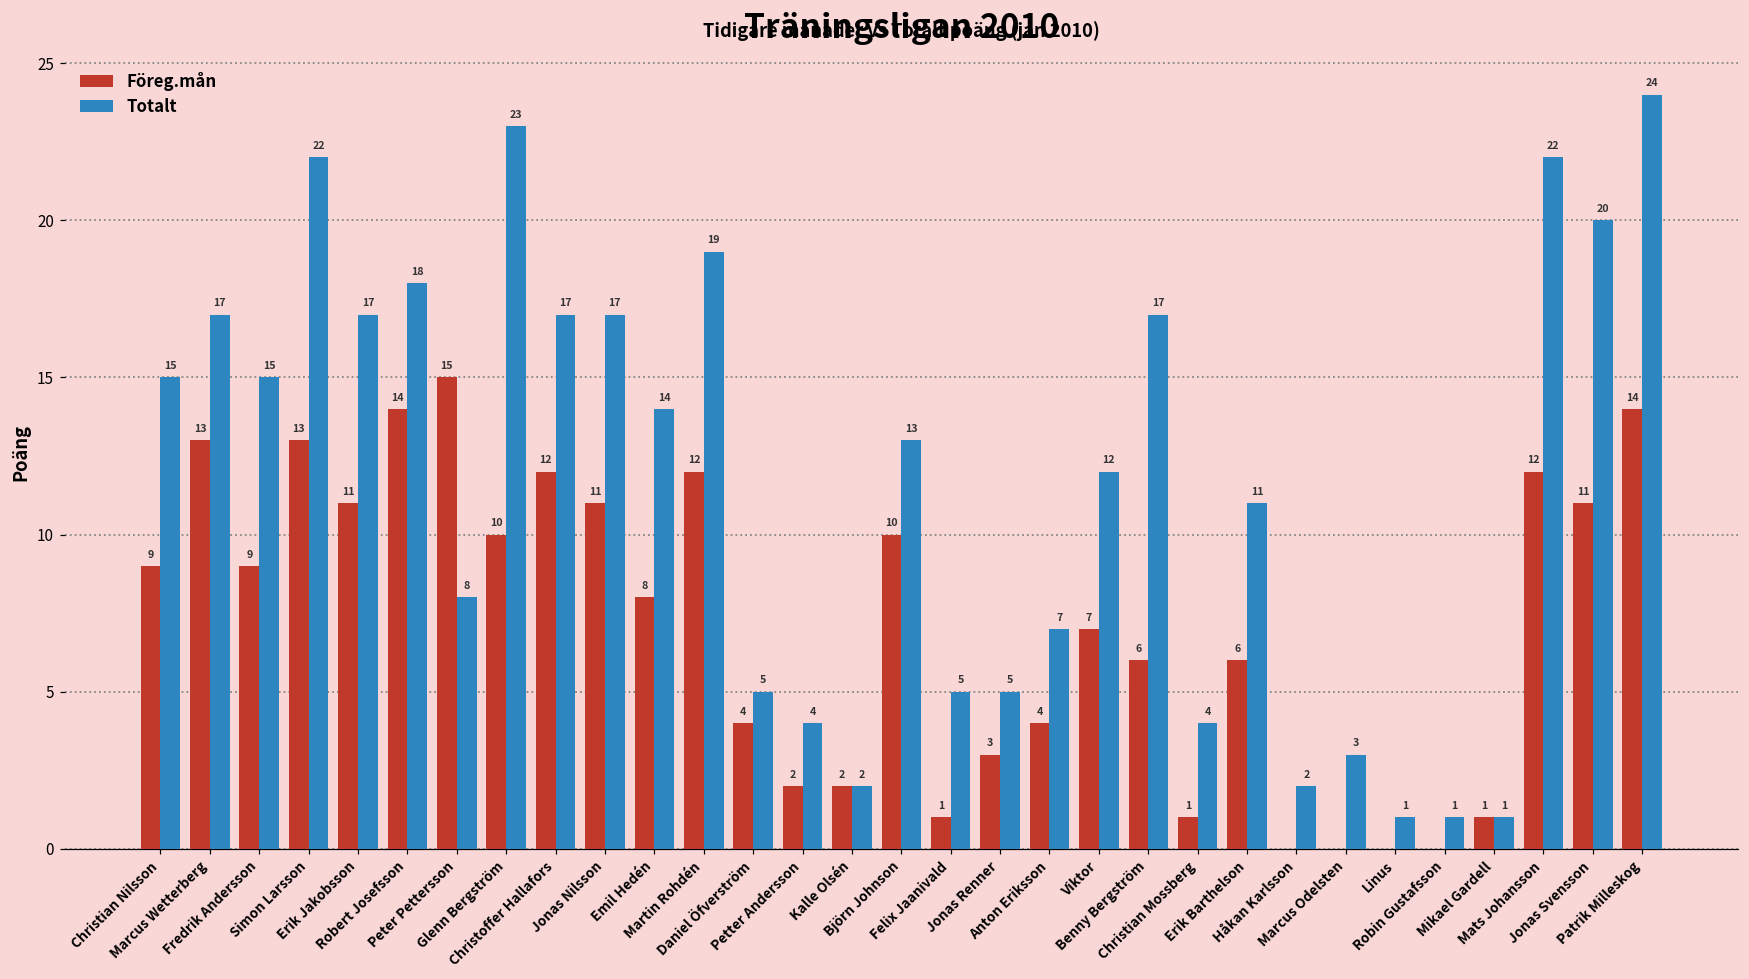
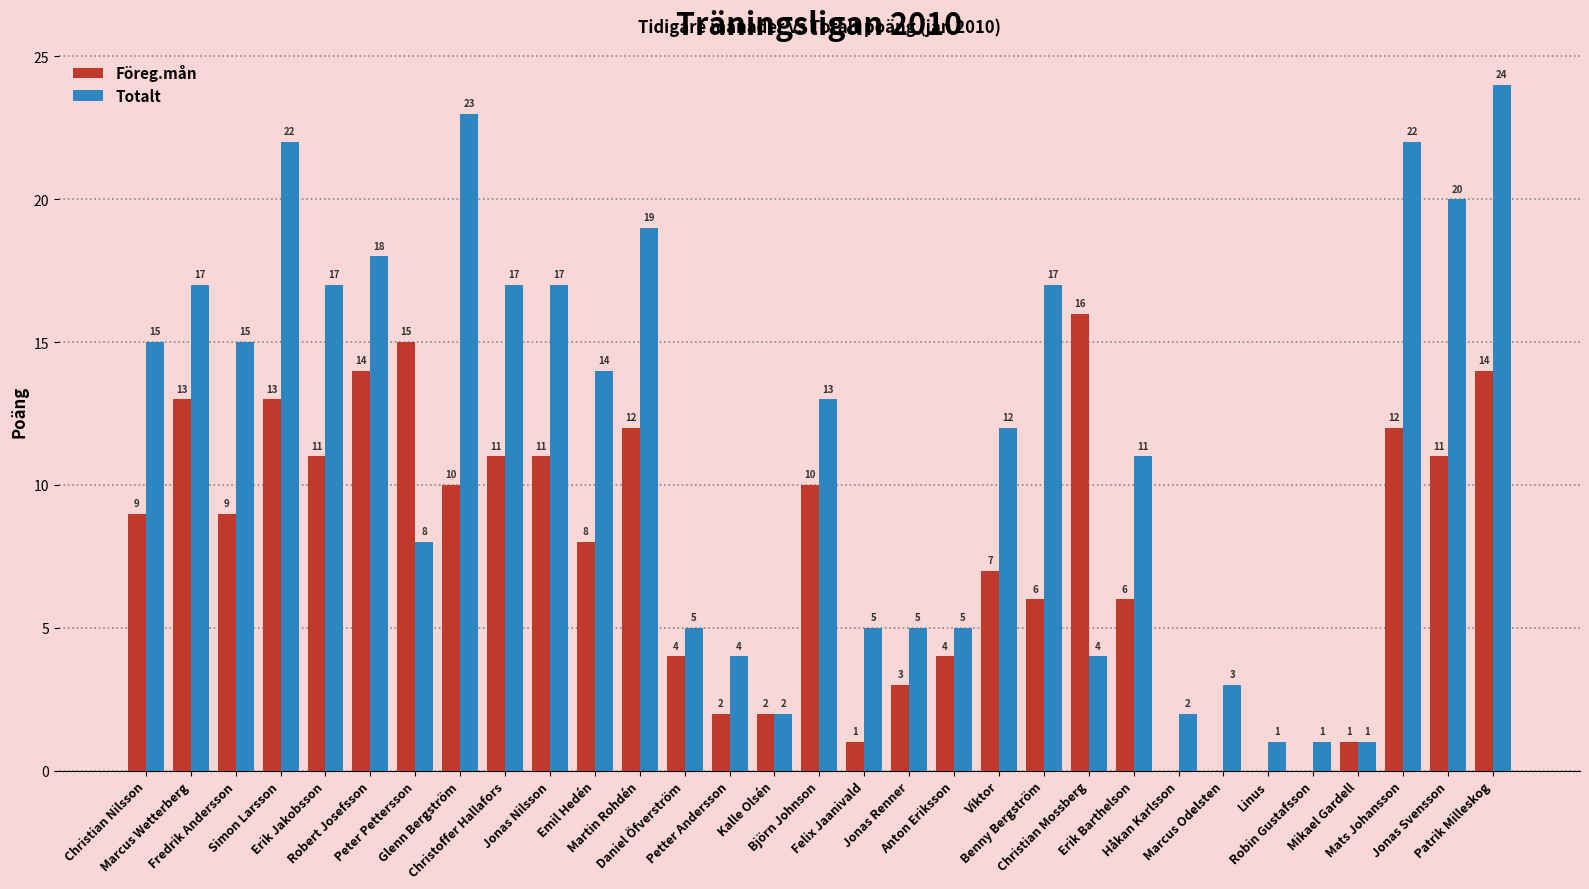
  {
    "Föreg.mån": {
      "Christian Nilsson": 9,
      "Marcus Wetterberg": 13,
      "Fredrik Andersson": 9,
      "Simon Larsson": 13,
      "Erik Jakobsson": 11,
      "Robert Josefsson": 14,
      "Peter Pettersson": 15,
      "Glenn Bergström": 10,
-     "Christoffer Hallafors": 12,
+     "Christoffer Hallafors": 11,
      "Jonas Nilsson": 11,
      "Emil Hedén": 8,
      "Martin Rohdén": 12,
      "Daniel Öfverström": 4,
      "Petter Andersson": 2,
      "Kalle Olsén": 2,
      "Björn Johnson": 10,
      "Felix Jaanivald": 1,
      "Jonas Renner": 3,
      "Anton Eriksson": 4,
      "Viktor": 7,
      "Benny Bergström": 6,
-     "Christian Mossberg": 1,
+     "Christian Mossberg": 16,
      "Erik Barthelson": 6,
      "Mikael Gardell": 1,
      "Mats Johansson": 12,
      "Jonas Svensson": 11,
      "Patrik Milleskog": 14
    },
    "Totalt": {
      "Christian Nilsson": 15,
      "Marcus Wetterberg": 17,
      "Fredrik Andersson": 15,
      "Simon Larsson": 22,
      "Erik Jakobsson": 17,
      "Robert Josefsson": 18,
      "Peter Pettersson": 8,
      "Glenn Bergström": 23,
      "Christoffer Hallafors": 17,
      "Jonas Nilsson": 17,
      "Emil Hedén": 14,
      "Martin Rohdén": 19,
      "Daniel Öfverström": 5,
      "Petter Andersson": 4,
      "Kalle Olsén": 2,
      "Björn Johnson": 13,
      "Felix Jaanivald": 5,
      "Jonas Renner": 5,
-     "Anton Eriksson": 7,
+     "Anton Eriksson": 5,
      "Viktor": 12,
      "Benny Bergström": 17,
      "Christian Mossberg": 4,
      "Erik Barthelson": 11,
      "Håkan Karlsson": 2,
      "Marcus Odelsten": 3,
      "Linus": 1,
      "Robin Gustafsson": 1,
      "Mikael Gardell": 1,
      "Mats Johansson": 22,
      "Jonas Svensson": 20,
      "Patrik Milleskog": 24
    }
  }
